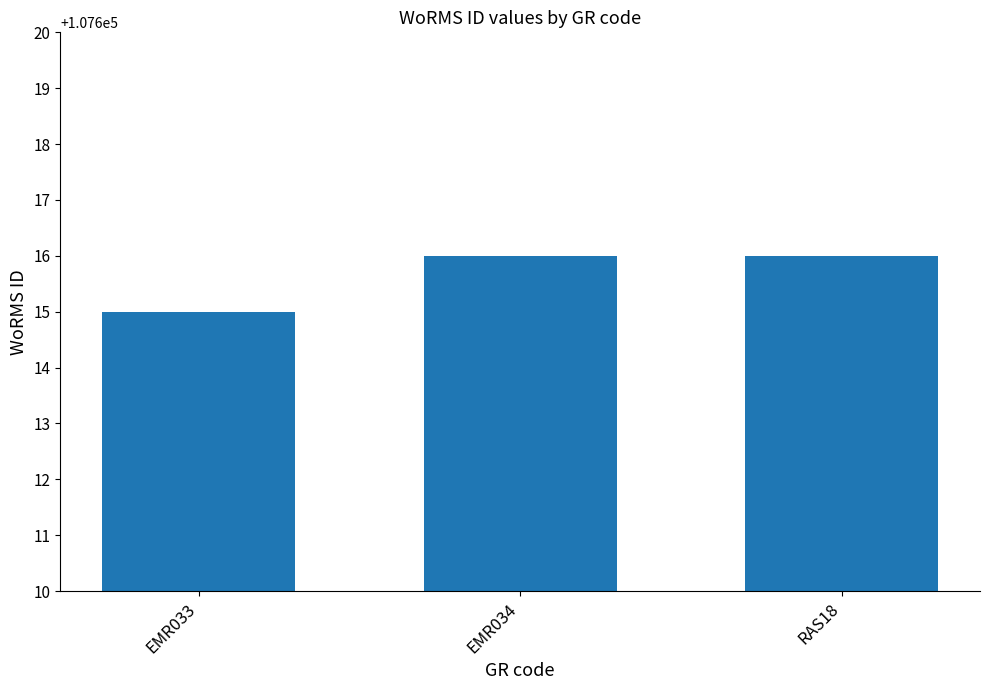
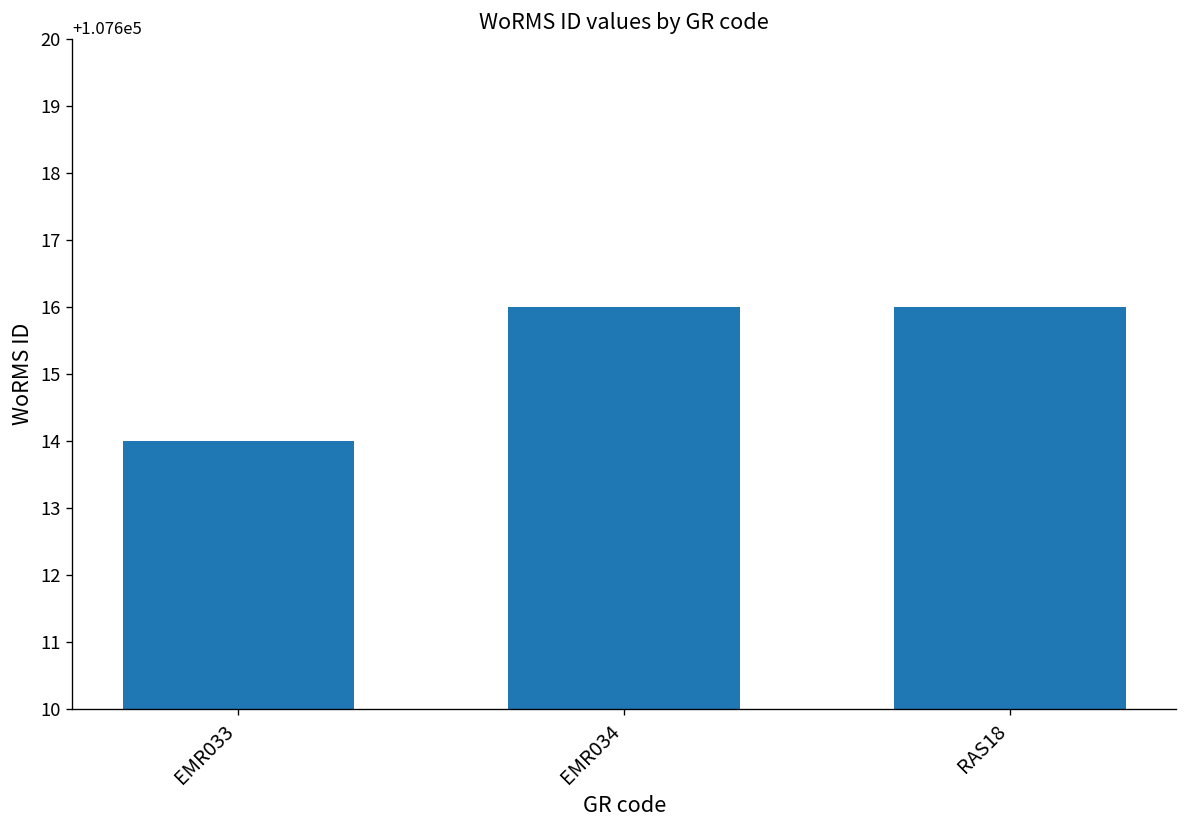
  {
-   "EMR033": 107615,
+   "EMR033": 107614,
    "EMR034": 107616,
    "RAS18": 107616
  }
